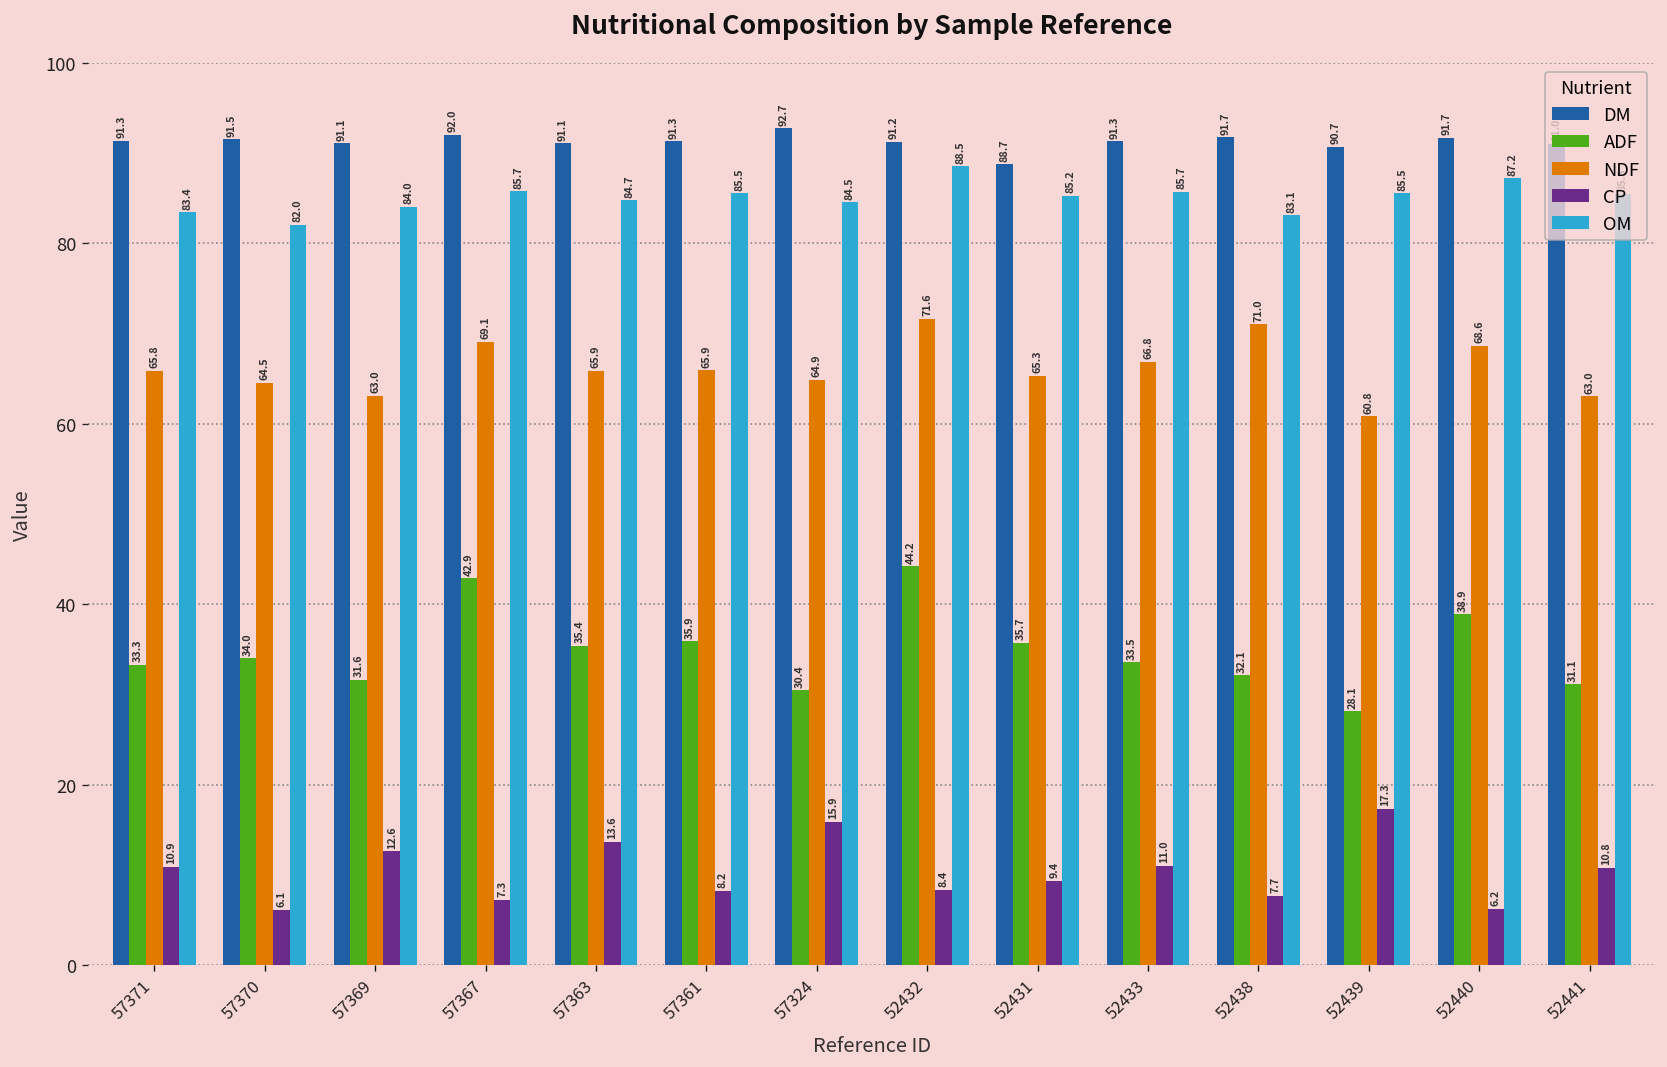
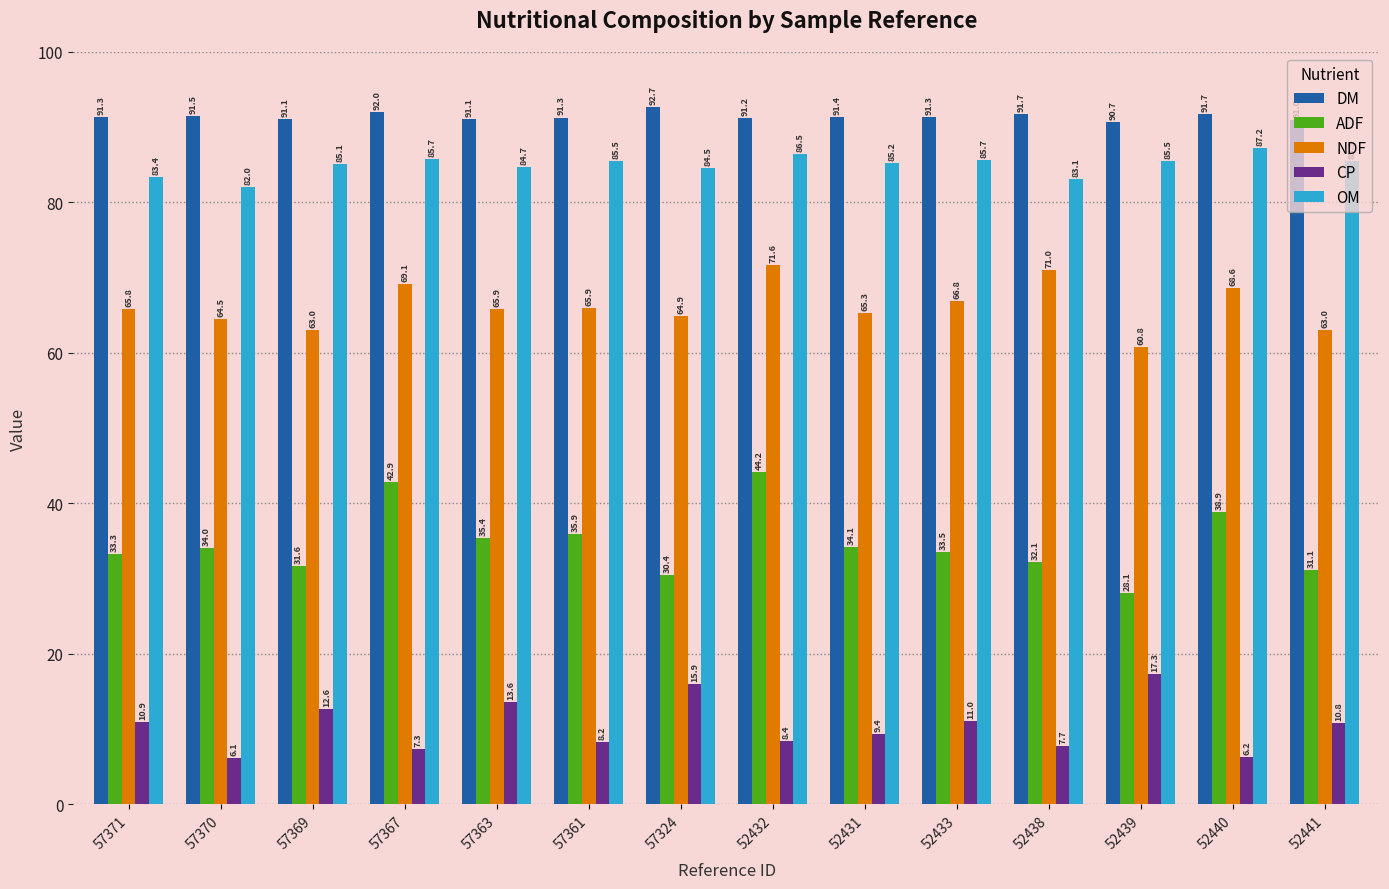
  {
    "DM": {
      "57371": 91.3,
      "57370": 91.5,
      "57369": 91.1,
      "57367": 92.0,
      "57363": 91.1,
      "57361": 91.3,
      "57324": 92.7,
      "52432": 91.2,
-     "52431": 88.7,
+     "52431": 91.4,
      "52433": 91.3,
      "52438": 91.7,
      "52439": 90.7,
      "52440": 91.7
    },
    "ADF": {
      "57371": 33.3,
      "57370": 34.0,
      "57369": 31.6,
      "57367": 42.9,
      "57363": 35.4,
      "57361": 35.9,
      "57324": 30.4,
      "52432": 44.2,
-     "52431": 35.7,
+     "52431": 34.1,
      "52433": 33.5,
      "52438": 32.1,
      "52439": 28.1,
      "52440": 38.9,
      "52441": 31.1
    },
    "NDF": {
      "57371": 65.8,
      "57370": 64.5,
      "57369": 63.0,
      "57367": 69.1,
      "57363": 65.9,
      "57361": 65.9,
      "57324": 64.9,
      "52432": 71.6,
      "52431": 65.3,
      "52433": 66.8,
      "52438": 71.0,
      "52439": 60.8,
      "52440": 68.6,
      "52441": 63.0
    },
    "CP": {
      "57371": 10.9,
      "57370": 6.1,
      "57369": 12.6,
      "57367": 7.3,
      "57363": 13.6,
      "57361": 8.2,
      "57324": 15.9,
      "52432": 8.4,
      "52431": 9.4,
      "52433": 11.0,
      "52438": 7.7,
      "52439": 17.3,
      "52440": 6.2,
      "52441": 10.8
    },
    "OM": {
      "57371": 83.4,
      "57370": 82.0,
-     "57369": 84.0,
+     "57369": 85.1,
      "57367": 85.7,
      "57363": 84.7,
      "57361": 85.5,
      "57324": 84.5,
-     "52432": 88.5,
+     "52432": 86.5,
      "52431": 85.2,
      "52433": 85.7,
      "52438": 83.1,
      "52439": 85.5,
      "52440": 87.2
    }
  }
